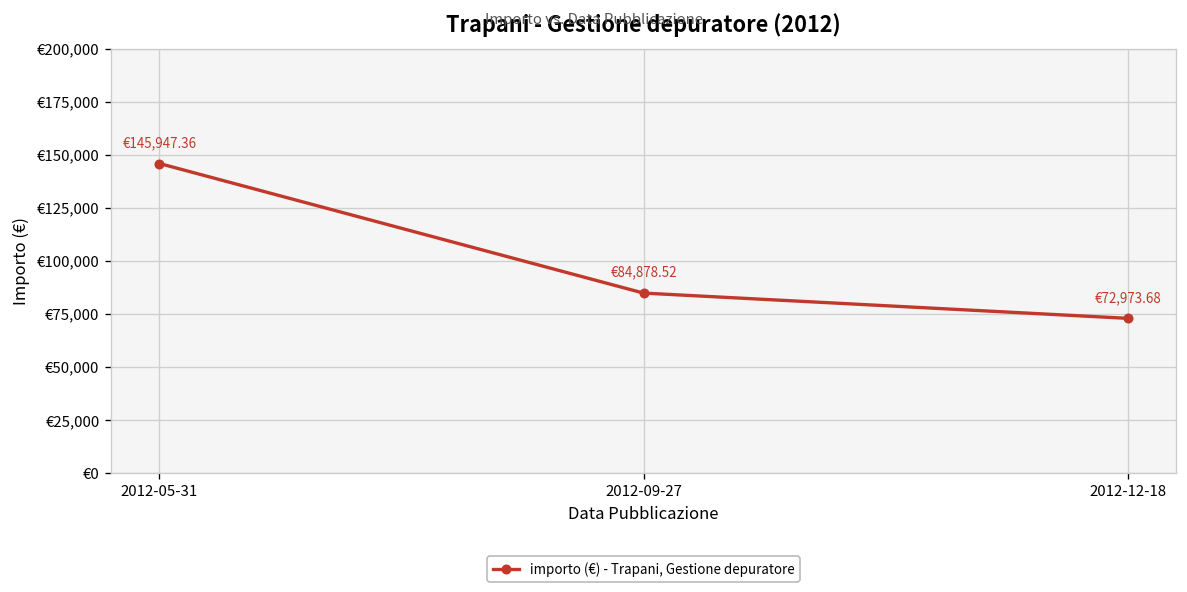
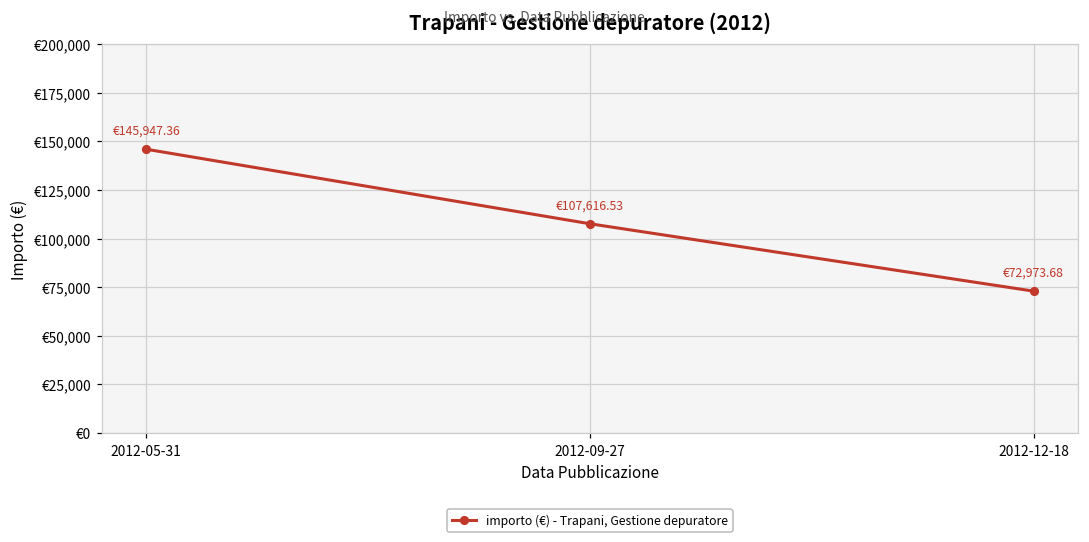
  {
    "2012-05-31": "€145,947.36",
-   "2012-09-27": "€84,878.52",
+   "2012-09-27": "€107,616.53",
    "2012-12-18": "€72,973.68"
  }
